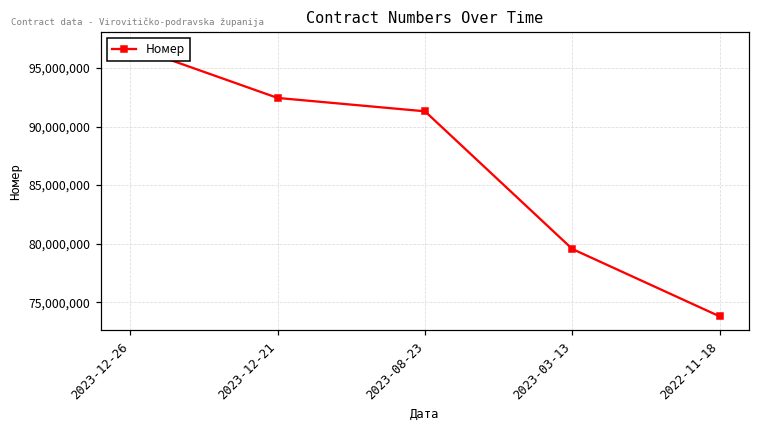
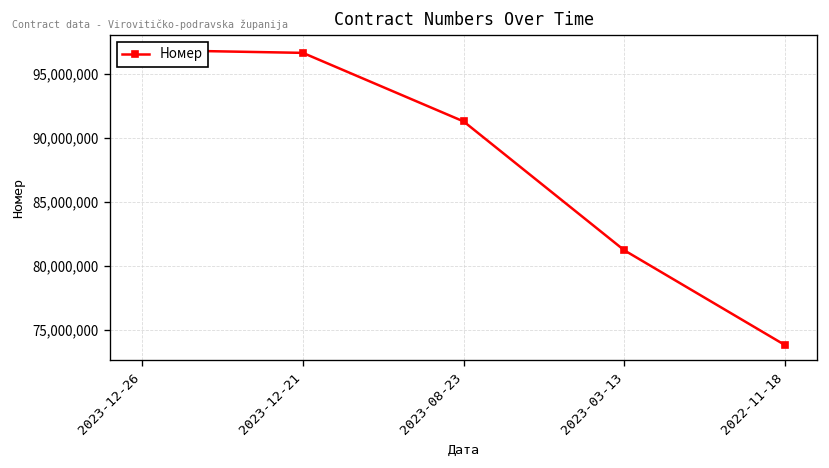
  {
-   "2023-12-21": "92,400,000",
+   "2023-12-21": "96,700,000",
    "2023-08-23": "91,300,000",
-   "2023-03-13": "79,500,000",
+   "2023-03-13": "81,200,000",
    "2022-11-18": "73,800,000"
  }
